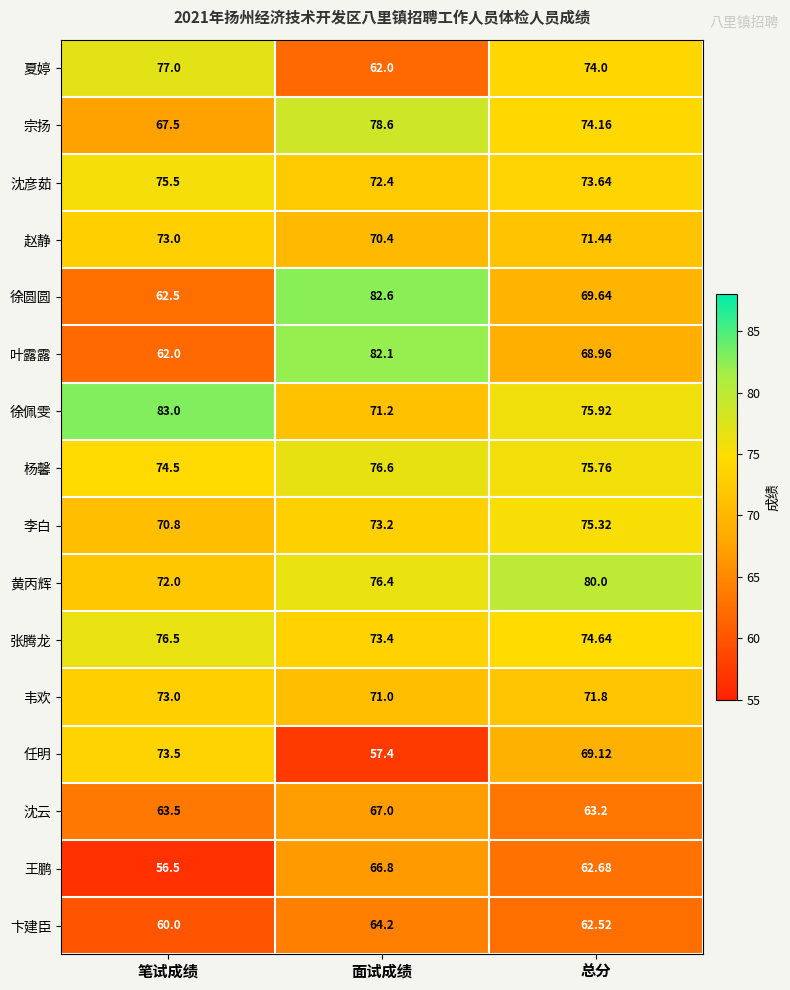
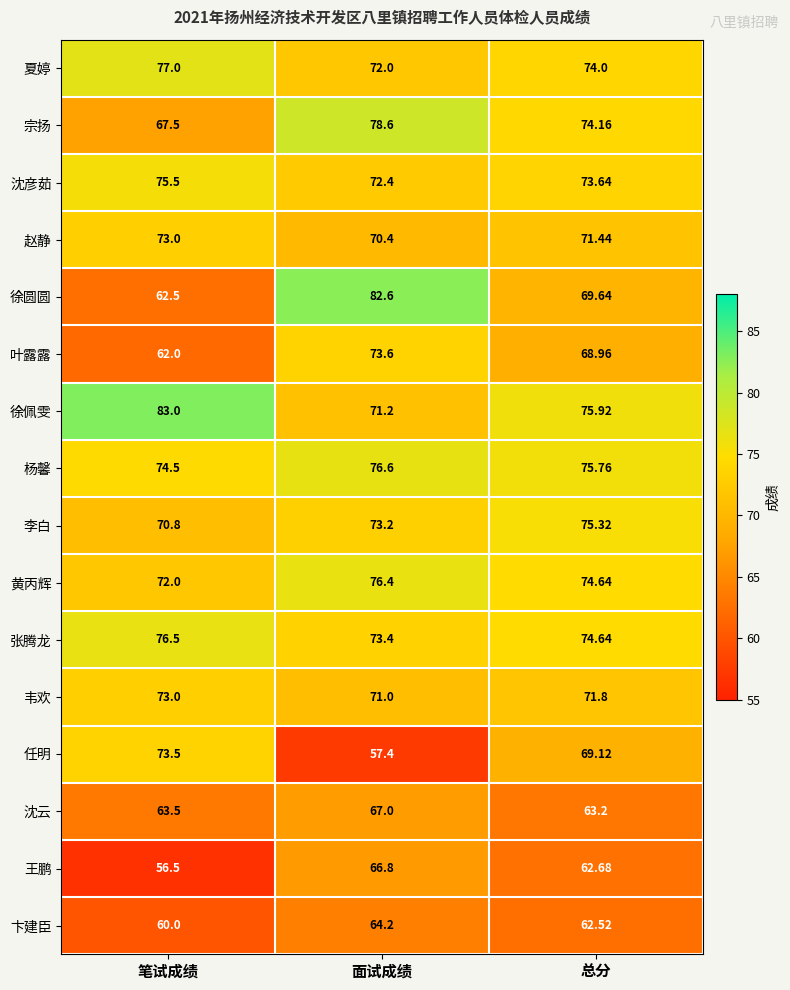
  {
    "夏婷": {
      "笔试成绩": 77.0,
-     "面试成绩": 62.0,
+     "面试成绩": 72.0,
      "总分": 74.0
    },
    "宗扬": {
      "笔试成绩": 67.5,
      "面试成绩": 78.6,
      "总分": 74.16
    },
    "沈彦茹": {
      "笔试成绩": 75.5,
      "面试成绩": 72.4,
      "总分": 73.64
    },
    "赵静": {
      "笔试成绩": 73.0,
      "面试成绩": 70.4,
      "总分": 71.44
    },
    "徐圆圆": {
      "笔试成绩": 62.5,
      "面试成绩": 82.6,
      "总分": 69.64
    },
    "叶露露": {
      "笔试成绩": 62.0,
-     "面试成绩": 82.1,
+     "面试成绩": 73.6,
      "总分": 68.96
    },
    "徐佩雯": {
      "笔试成绩": 83.0,
      "面试成绩": 71.2,
      "总分": 75.92
    },
    "杨馨": {
      "笔试成绩": 74.5,
      "面试成绩": 76.6,
      "总分": 75.76
    },
    "李白": {
      "笔试成绩": 70.8,
      "面试成绩": 73.2,
      "总分": 75.32
    },
    "黄丙辉": {
      "笔试成绩": 72.0,
      "面试成绩": 76.4,
-     "总分": 80.0
+     "总分": 74.64
    },
    "张腾龙": {
      "笔试成绩": 76.5,
      "面试成绩": 73.4,
      "总分": 74.64
    },
    "韦欢": {
      "笔试成绩": 73.0,
      "面试成绩": 71.0,
      "总分": 71.8
    },
    "任明": {
      "笔试成绩": 73.5,
      "面试成绩": 57.4,
      "总分": 69.12
    },
    "沈云": {
      "笔试成绩": 63.5,
      "面试成绩": 67.0,
      "总分": 63.2
    },
    "王鹏": {
      "笔试成绩": 56.5,
      "面试成绩": 66.8,
      "总分": 62.68
    },
    "卞建臣": {
      "笔试成绩": 60.0,
      "面试成绩": 64.2,
      "总分": 62.52
    }
  }
